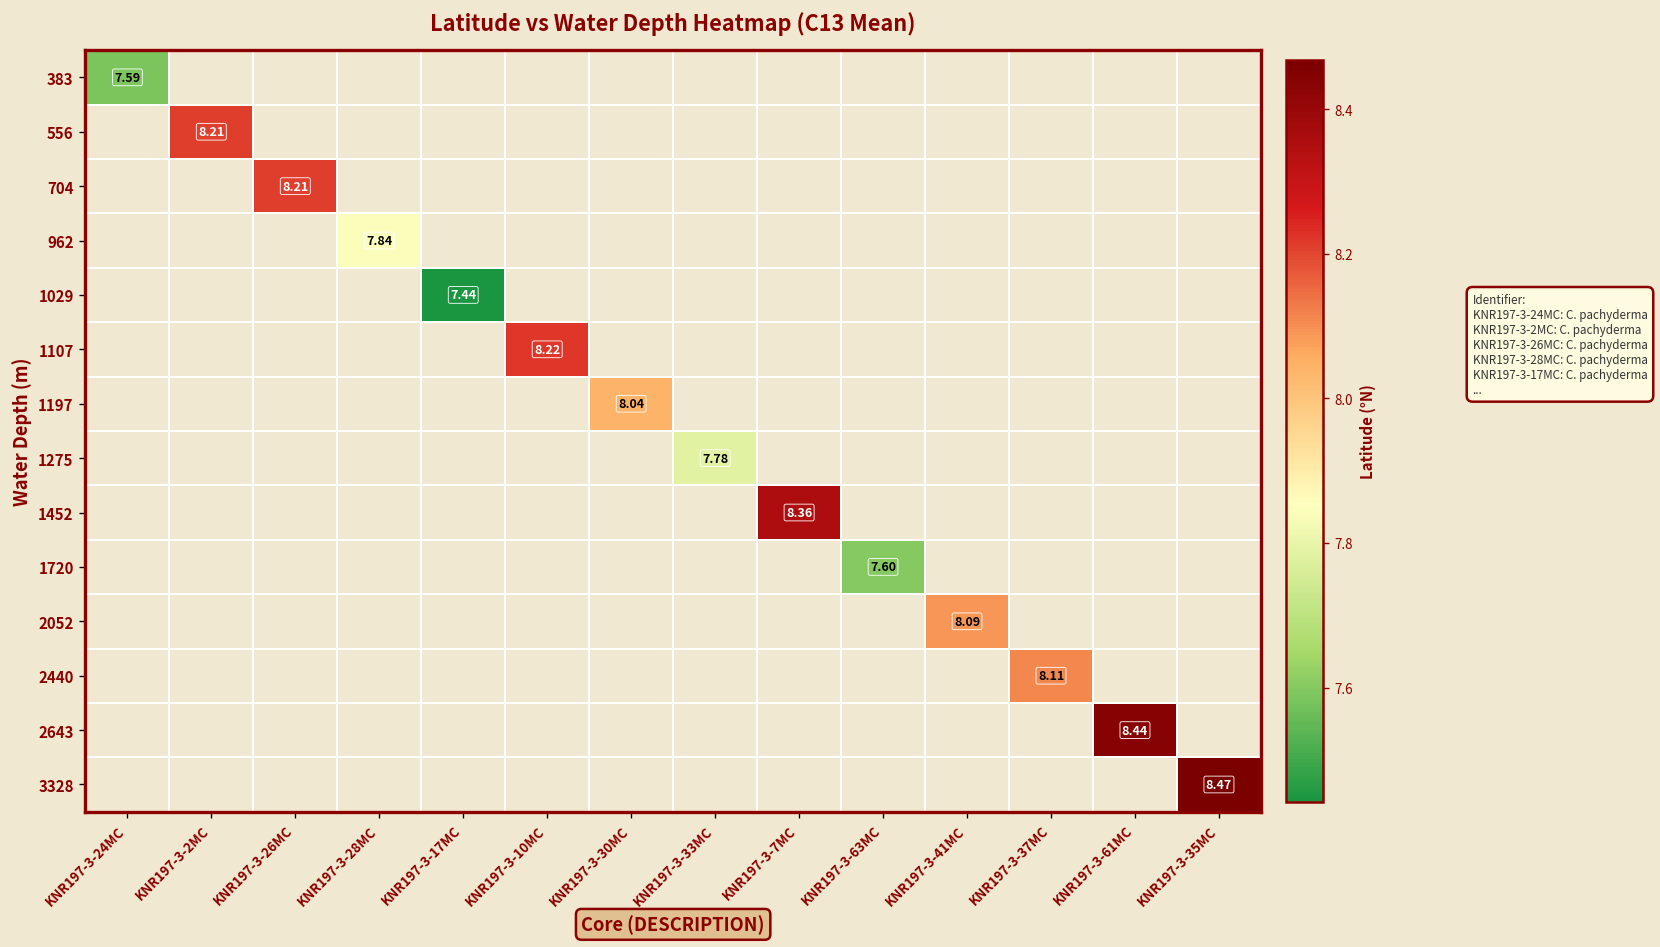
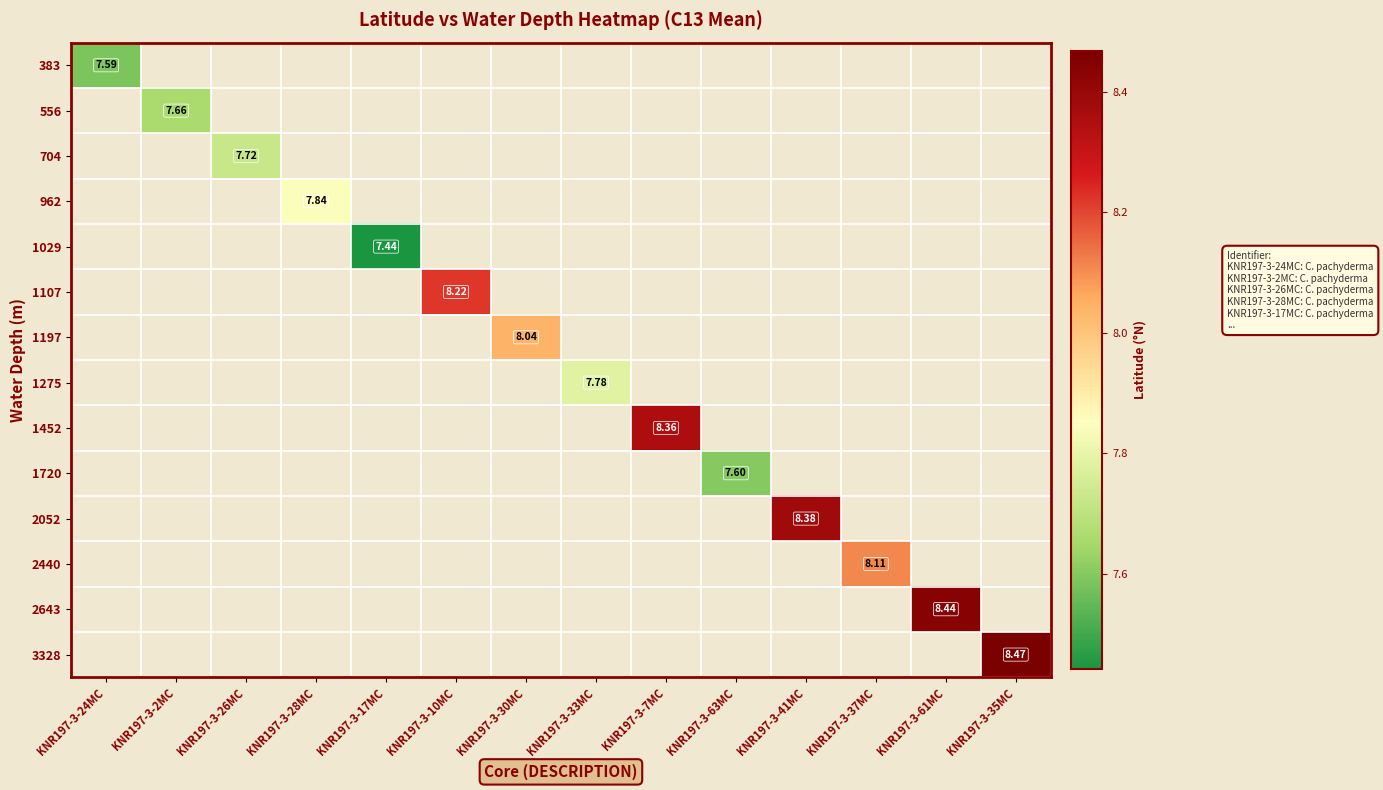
  {
    "556": {
-     "KNR197-3-2MC": 8.21
+     "KNR197-3-2MC": 7.66
    },
    "704": {
-     "KNR197-3-26MC": 8.21
+     "KNR197-3-26MC": 7.72
    },
    "2052": {
-     "KNR197-3-41MC": 8.09
+     "KNR197-3-41MC": 8.38
    }
  }
